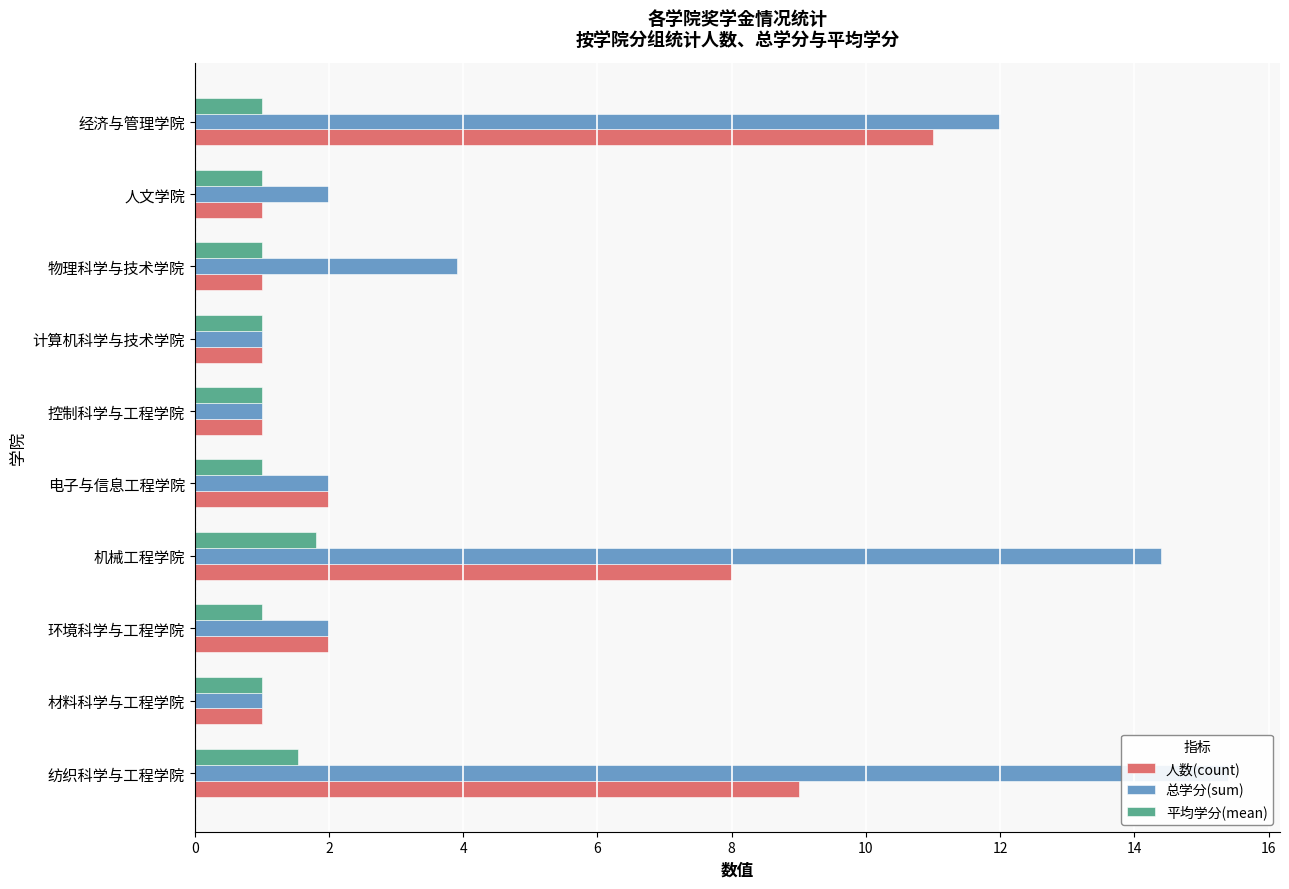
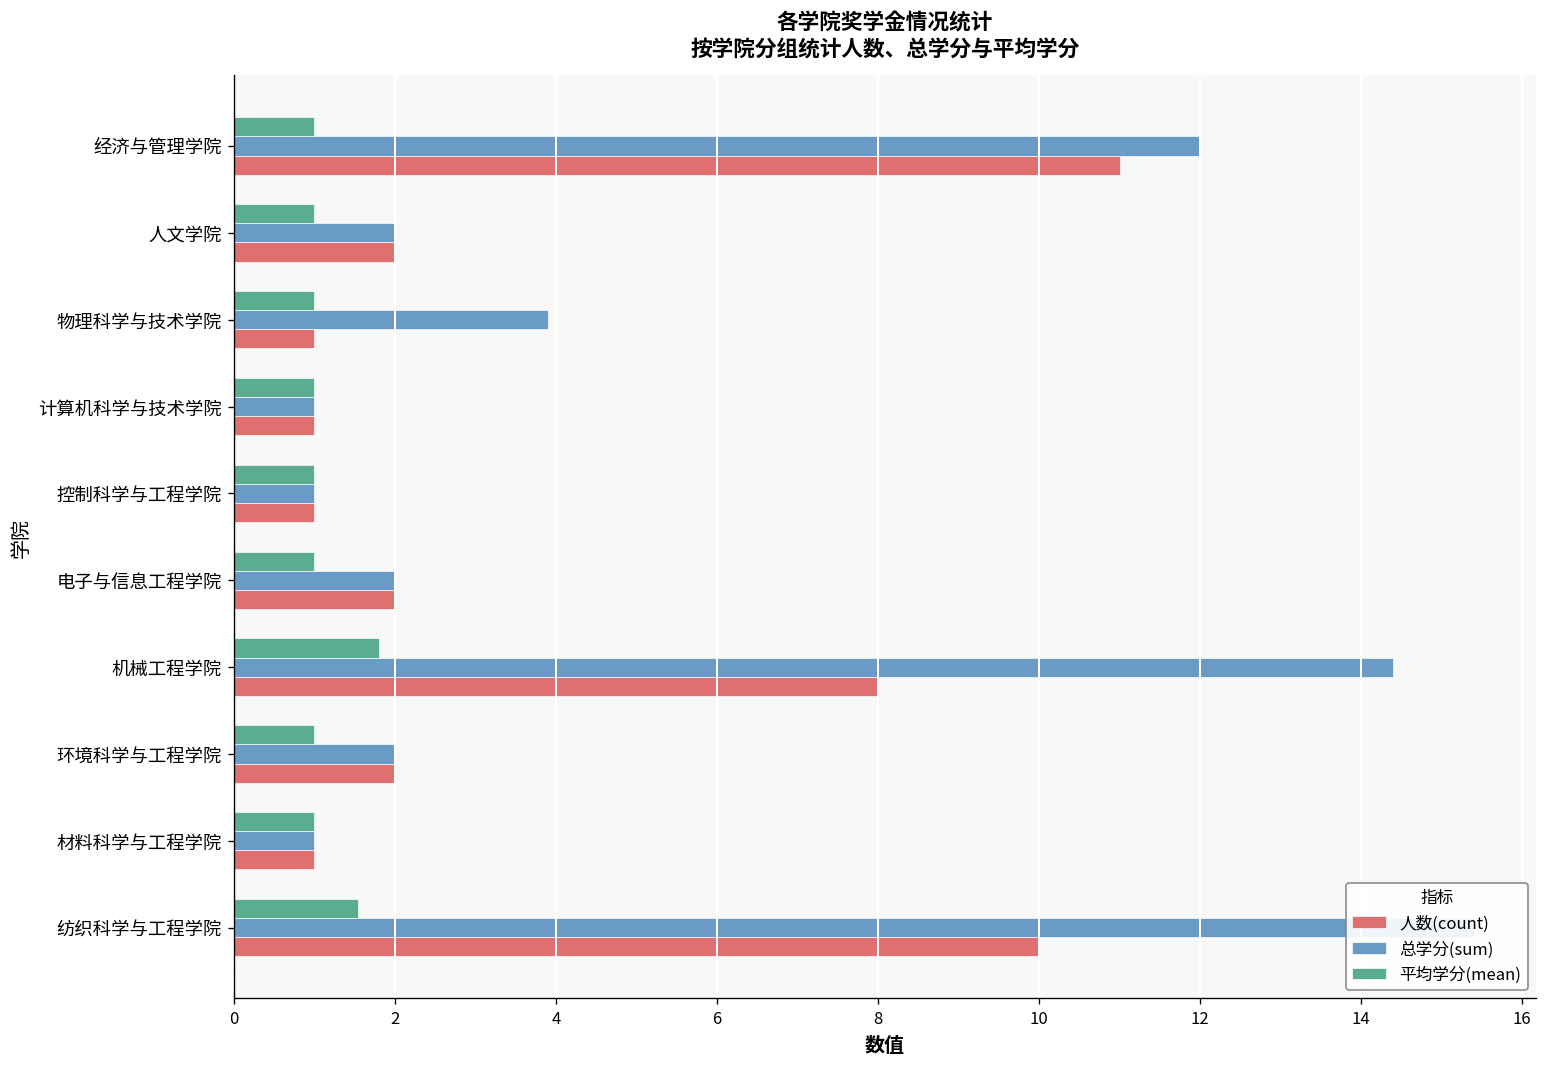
  {
    "人数(count)": {
      "经济与管理学院": 11,
-     "人文学院": 1,
+     "人文学院": 2,
      "物理科学与技术学院": 1,
      "计算机科学与技术学院": 1,
      "控制科学与工程学院": 1,
      "电子与信息工程学院": 2,
      "机械工程学院": 8,
      "环境科学与工程学院": 2,
      "材料科学与工程学院": 1,
-     "纺织科学与工程学院": 9
+     "纺织科学与工程学院": 10
    },
    "总学分(sum)": {
      "经济与管理学院": 12,
      "人文学院": 2,
      "物理科学与技术学院": 3.9,
      "计算机科学与技术学院": 1,
      "控制科学与工程学院": 1,
      "电子与信息工程学院": 2,
      "机械工程学院": 14.4,
      "环境科学与工程学院": 2,
      "材料科学与工程学院": 1
    },
    "平均学分(mean)": {
      "经济与管理学院": 1,
      "人文学院": 1,
      "物理科学与技术学院": 1,
      "计算机科学与技术学院": 1,
      "控制科学与工程学院": 1,
      "电子与信息工程学院": 1,
      "机械工程学院": 1.8,
      "环境科学与工程学院": 1,
      "材料科学与工程学院": 1,
      "纺织科学与工程学院": 1.5
    }
  }
